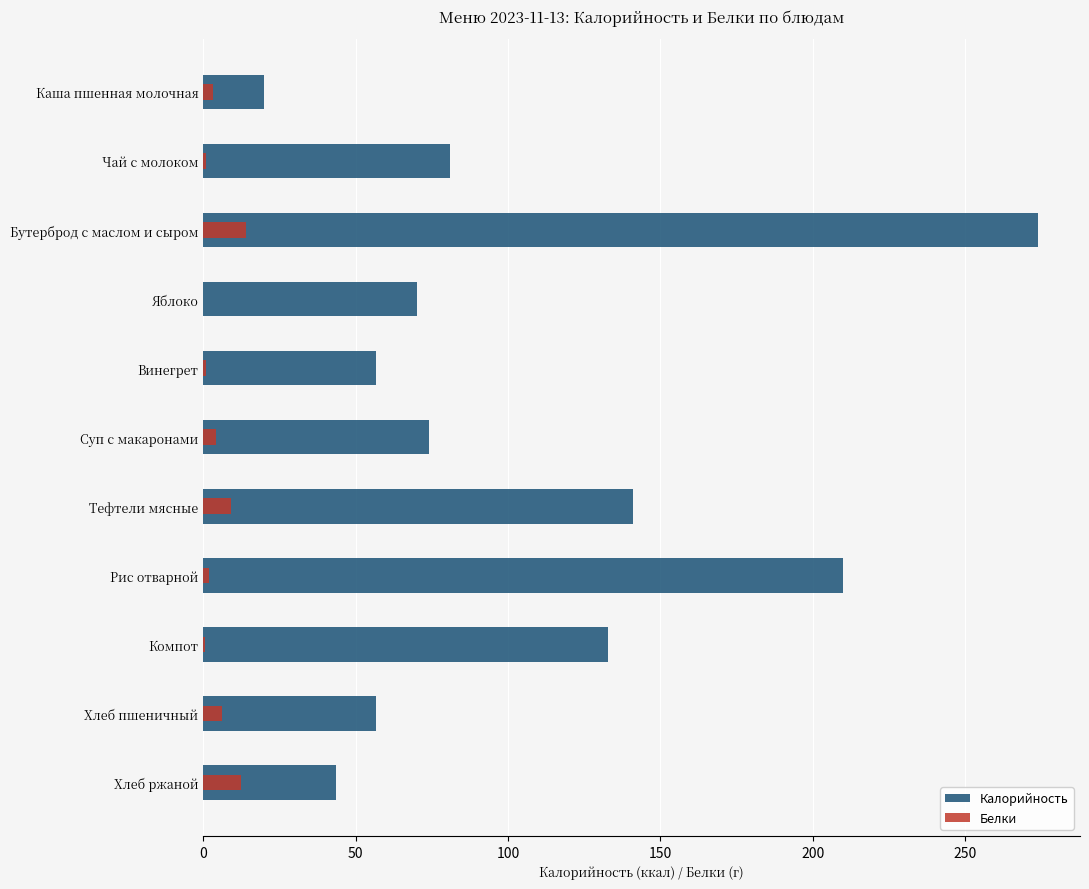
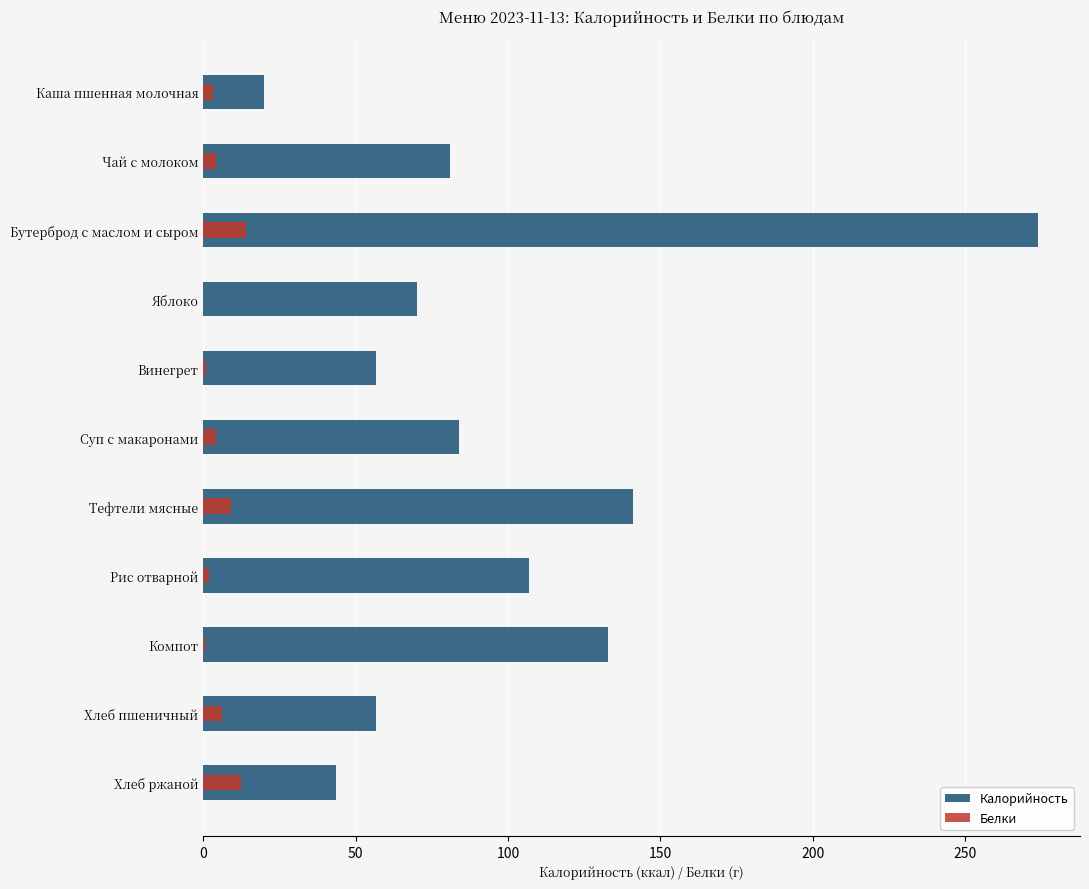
  {
    "Калорийность": {
      "Каша пшенная молочная": 20,
      "Чай с молоком": 81,
      "Бутерброд с маслом и сыром": 274,
      "Яблоко": 70,
      "Винегрет": 57,
-     "Суп с макаронами": 74,
+     "Суп с макаронами": 84,
      "Тефтели мясные": 141,
-     "Рис отварной": 210,
+     "Рис отварной": 107,
      "Компот": 133,
      "Хлеб пшеничный": 57,
      "Хлеб ржаной": 44
    },
    "Белки": {
-     "Чай с молоком": 1,
+     "Чай с молоком": 4,
      "Яблоко": 0
    }
  }
